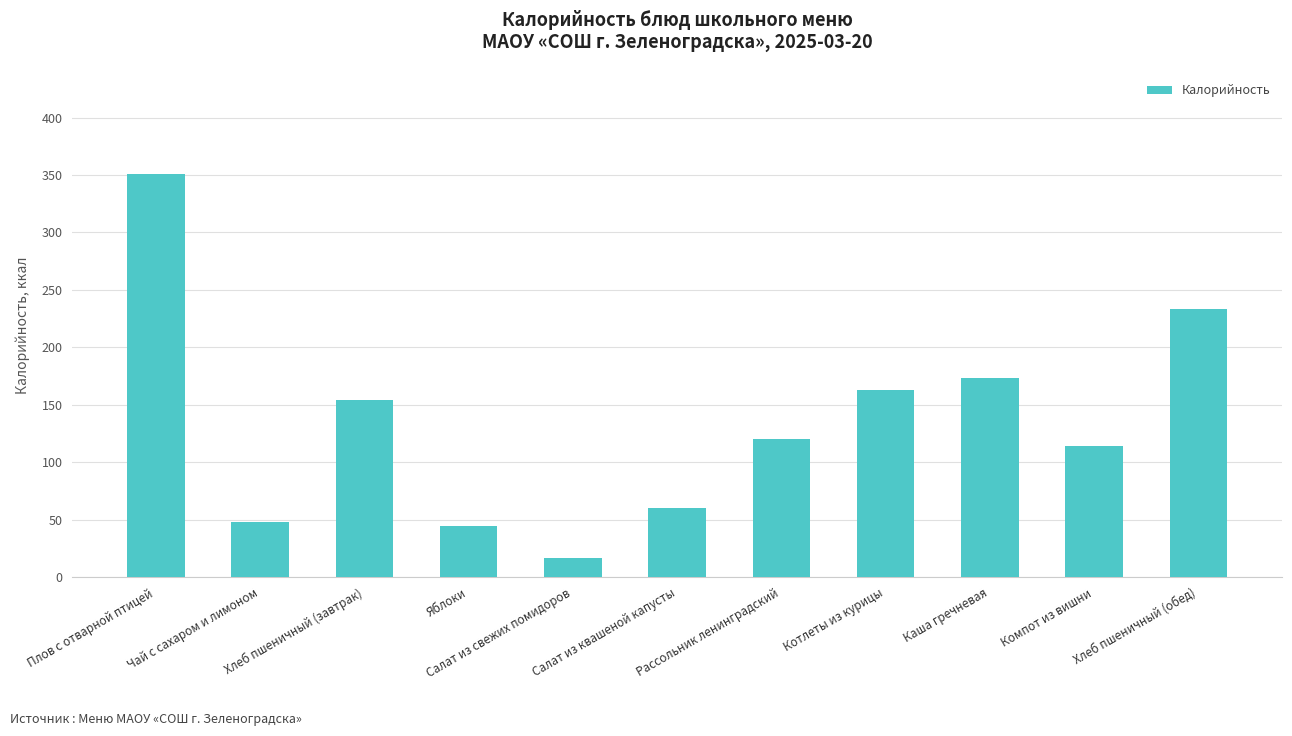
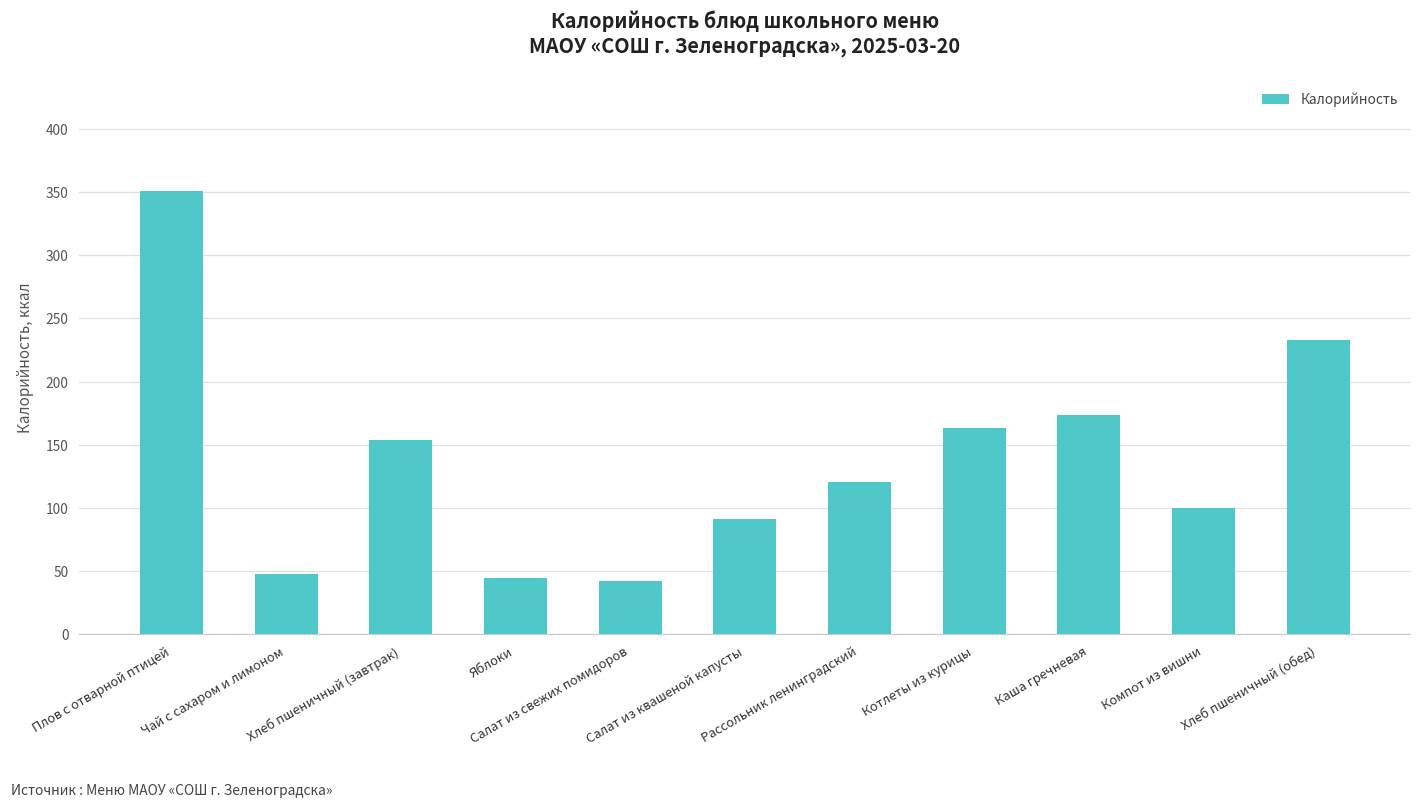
  {
    "Плов с отварной птицей": 351,
    "Чай с сахаром и лимоном": 48,
    "Хлеб пшеничный (завтрак)": 154,
    "Яблоки": 45,
-   "Салат из свежих помидоров": 17,
-   "Салат из квашеной капусты": 60,
+   "Салат из свежих помидоров": 42,
+   "Салат из квашеной капусты": 92,
    "Рассольник ленинградский": 121,
    "Котлеты из курицы": 163,
    "Каша гречневая": 173,
-   "Компот из вишни": 114,
+   "Компот из вишни": 100,
    "Хлеб пшеничный (обед)": 233
  }
